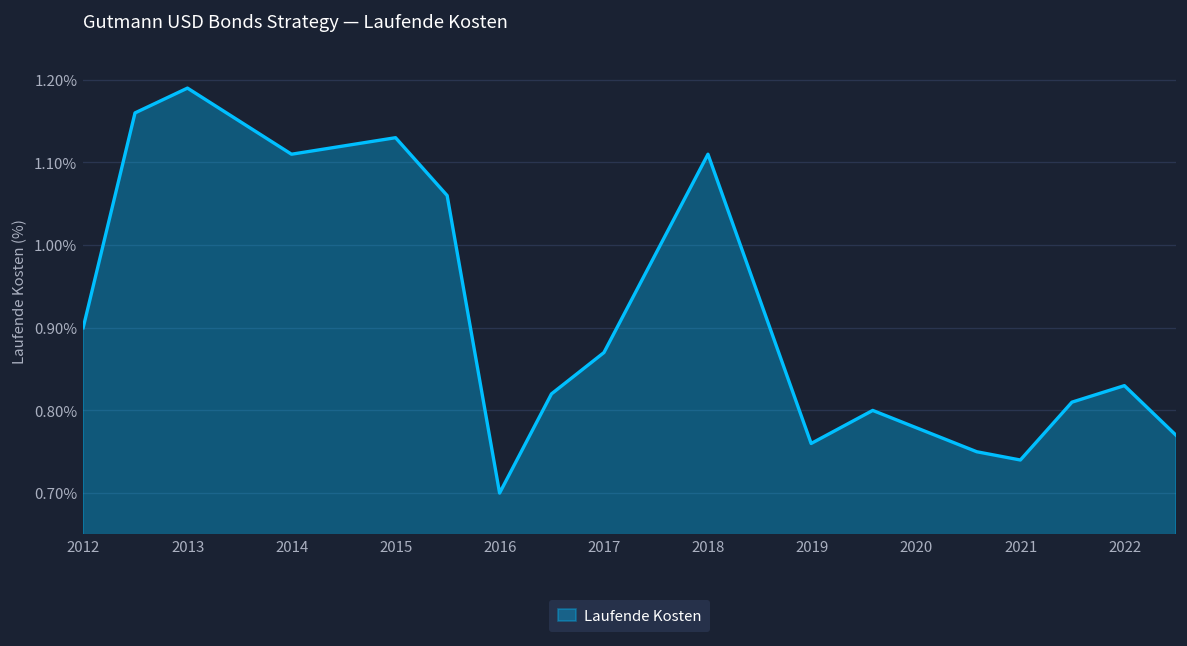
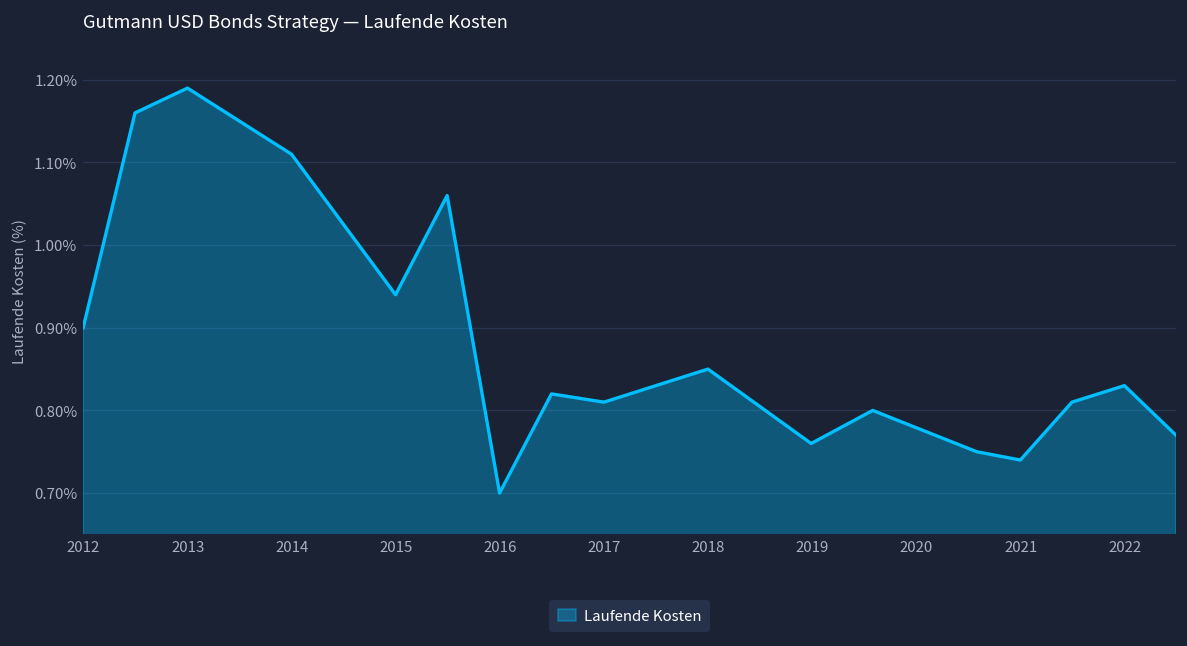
  {
    "2012": "0.90%",
    "2013": "1.19%",
    "2014": "1.11%",
-   "2015": "1.13%",
+   "2015": "0.94%",
    "2016": "0.70%",
-   "2017": "0.87%",
-   "2018": "1.11%",
+   "2017": "0.81%",
+   "2018": "0.85%",
    "2021": "0.74%",
    "2022": "0.83%"
  }
